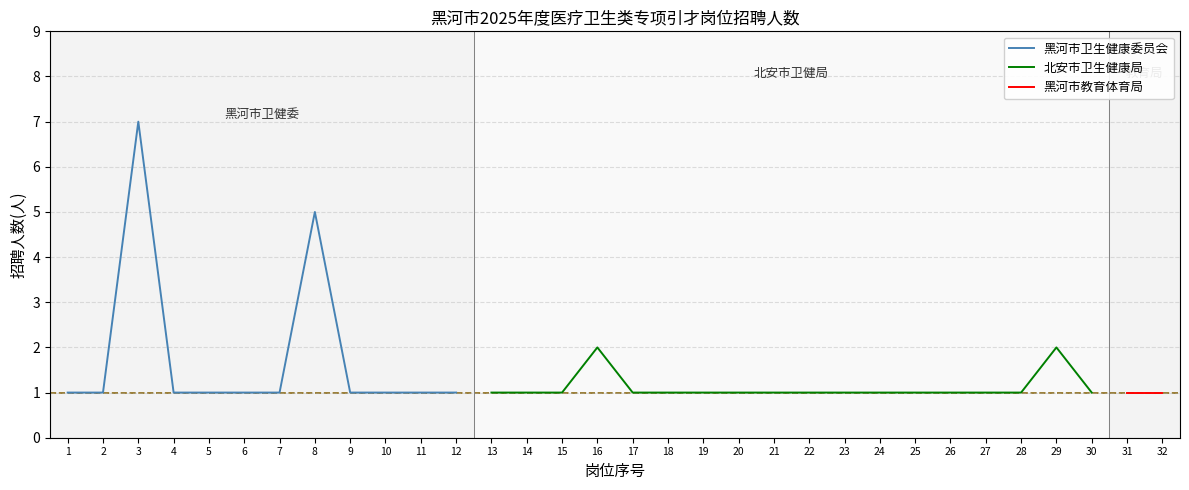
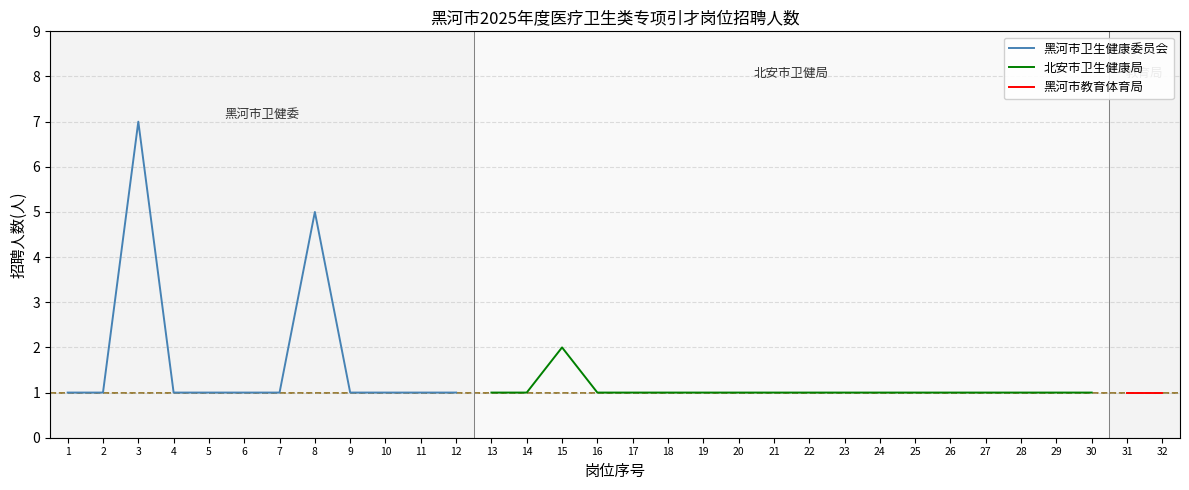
  {
    "黑河市卫生健康委员会": {
      "1": 1,
      "2": 1,
      "3": 7,
      "4": 1,
      "5": 1,
      "6": 1,
      "7": 1,
      "8": 5,
      "9": 1,
      "10": 1,
      "11": 1,
      "12": 1
    },
    "北安市卫生健康局": {
      "13": 1,
      "14": 1,
-     "15": 1,
-     "16": 2,
+     "15": 2,
+     "16": 1,
      "17": 1,
      "18": 1,
      "19": 1,
      "20": 1,
      "21": 1,
      "22": 1,
      "23": 1,
      "24": 1,
      "25": 1,
      "26": 1,
      "27": 1,
      "28": 1,
-     "29": 2,
+     "29": 1,
      "30": 1
    },
    "黑河市教育体育局": {
      "31": 1,
      "32": 1
    }
  }
